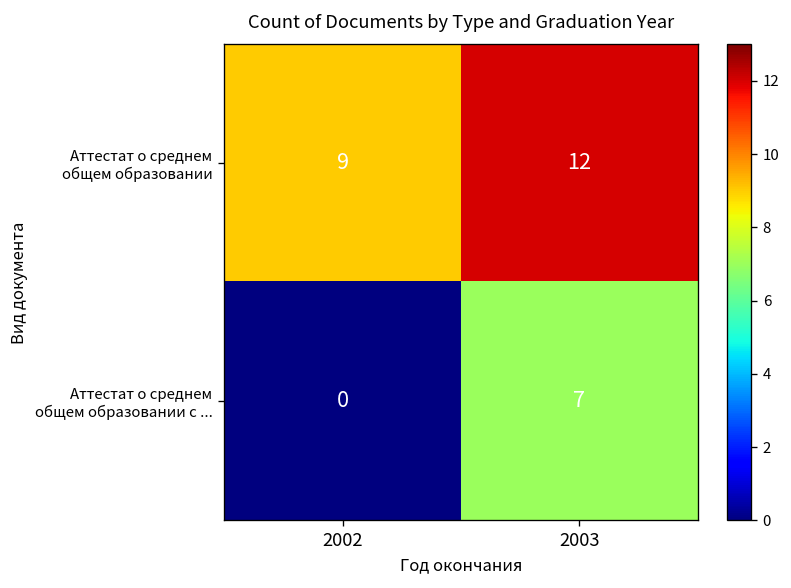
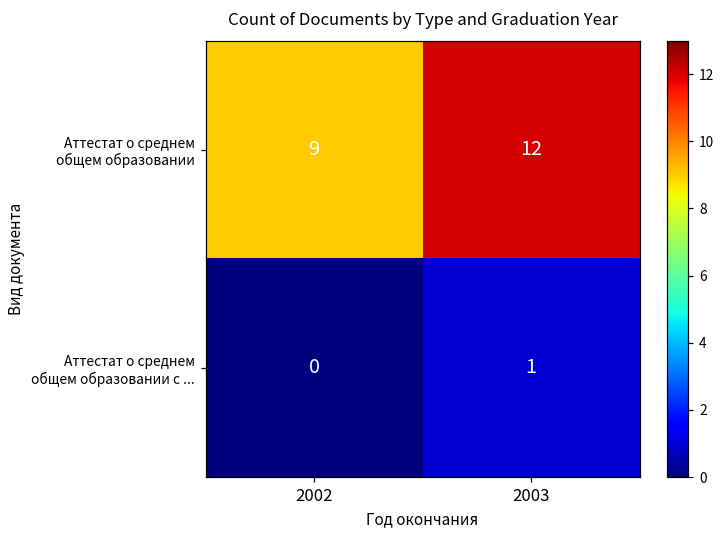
  {
    "Аттестат о среднем общем образовании": {
      "2002": 9,
      "2003": 12
    },
    "Аттестат о среднем общем образовании с ...": {
      "2002": 0,
-     "2003": 7
+     "2003": 1
    }
  }
